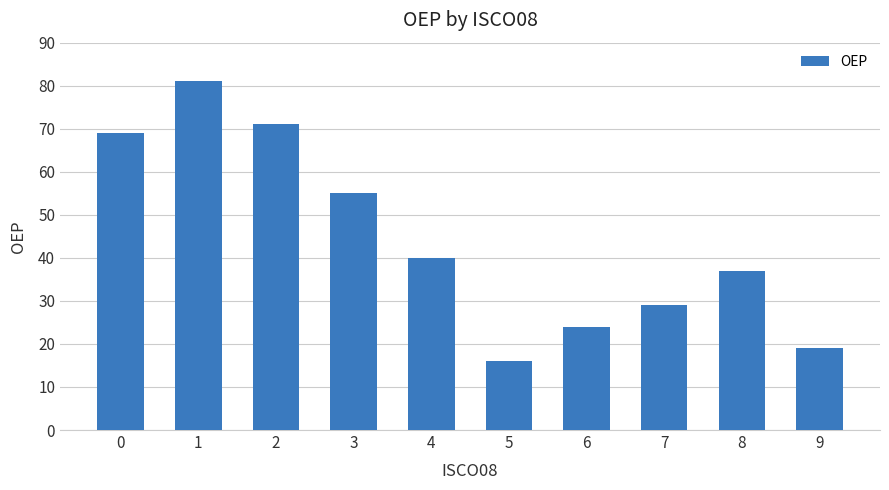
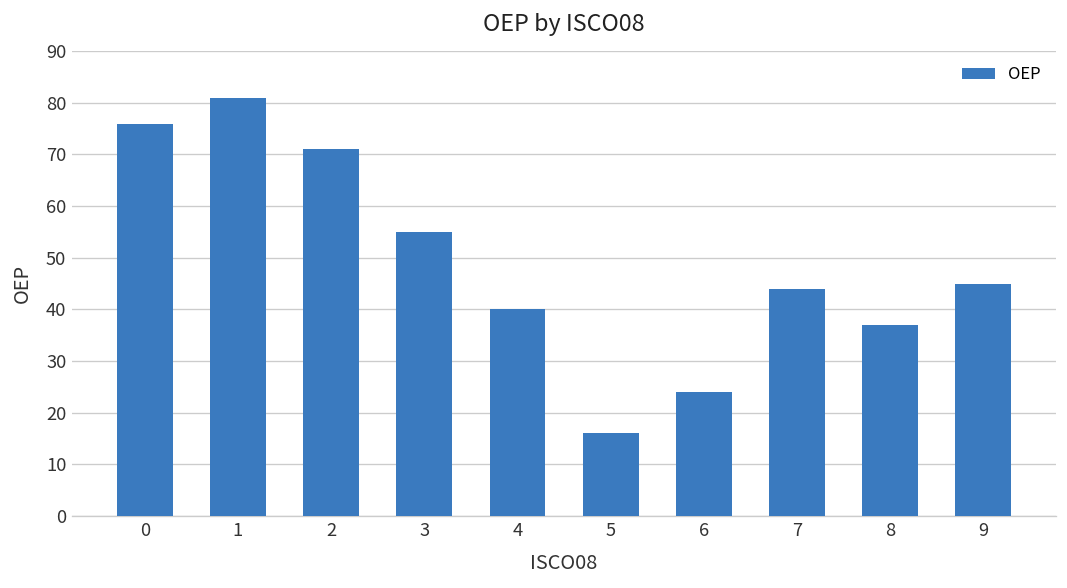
  {
-   "0": 69,
+   "0": 76,
    "1": 81,
    "2": 71,
    "3": 55,
    "4": 40,
    "5": 16,
    "6": 24,
-   "7": 29,
+   "7": 44,
    "8": 37,
-   "9": 19
+   "9": 45
  }
